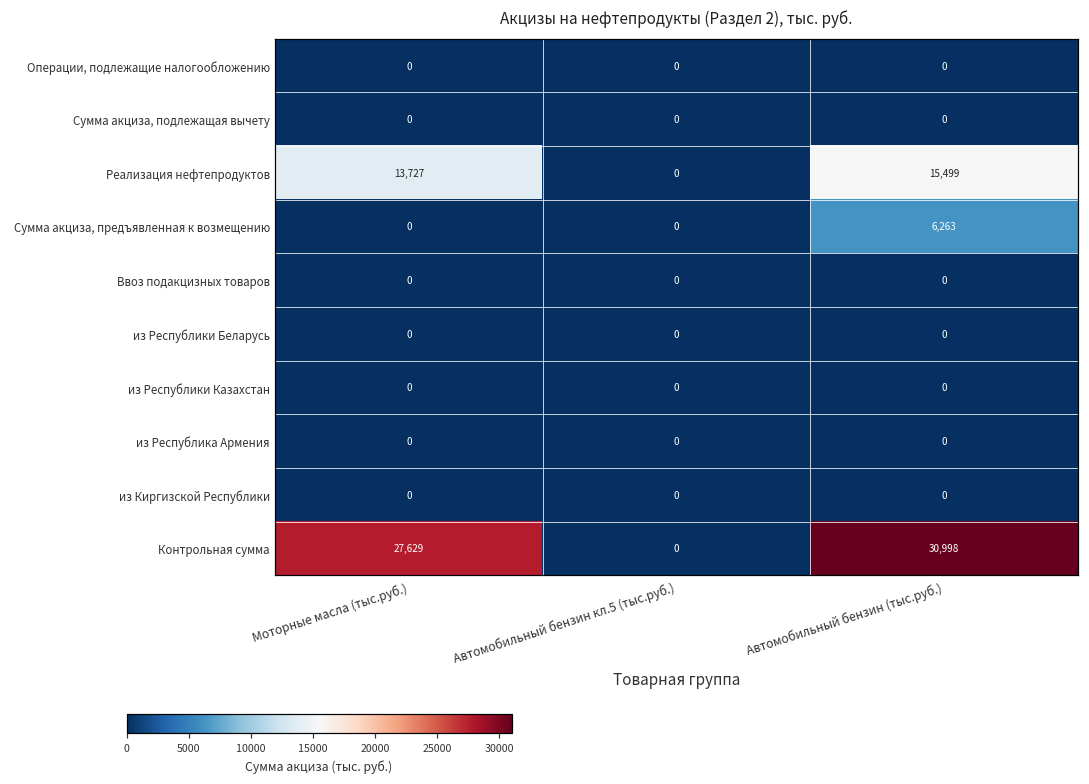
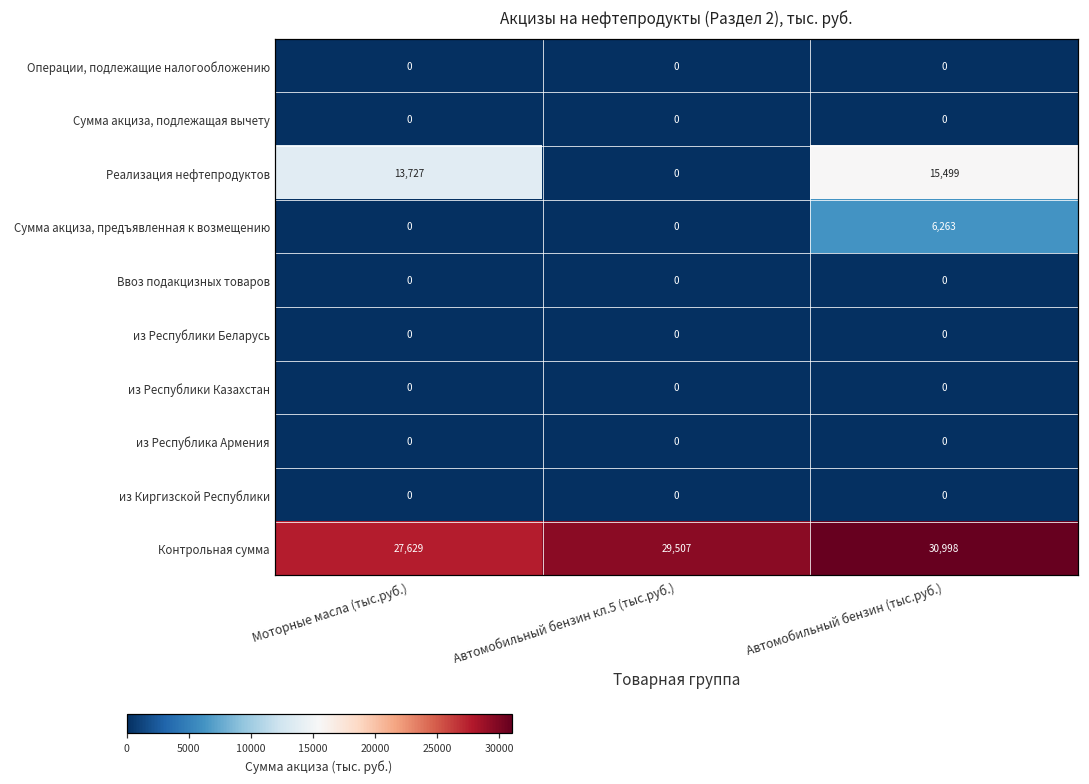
  {
    "Операции, подлежащие налогообложению": {
      "Моторные масла (тыс.руб.)": "0",
      "Автомобильный бензин кл.5 (тыс.руб.)": "0",
      "Автомобильный бензин (тыс.руб.)": "0"
    },
    "Сумма акциза, подлежащая вычету": {
      "Моторные масла (тыс.руб.)": "0",
      "Автомобильный бензин кл.5 (тыс.руб.)": "0",
      "Автомобильный бензин (тыс.руб.)": "0"
    },
    "Реализация нефтепродуктов": {
      "Моторные масла (тыс.руб.)": "13,727",
      "Автомобильный бензин кл.5 (тыс.руб.)": "0",
      "Автомобильный бензин (тыс.руб.)": "15,499"
    },
    "Сумма акциза, предъявленная к возмещению": {
      "Моторные масла (тыс.руб.)": "0",
      "Автомобильный бензин кл.5 (тыс.руб.)": "0",
      "Автомобильный бензин (тыс.руб.)": "6,263"
    },
    "Ввоз подакцизных товаров": {
      "Моторные масла (тыс.руб.)": "0",
      "Автомобильный бензин кл.5 (тыс.руб.)": "0",
      "Автомобильный бензин (тыс.руб.)": "0"
    },
    "из Республики Беларусь": {
      "Моторные масла (тыс.руб.)": "0",
      "Автомобильный бензин кл.5 (тыс.руб.)": "0",
      "Автомобильный бензин (тыс.руб.)": "0"
    },
    "из Республики Казахстан": {
      "Моторные масла (тыс.руб.)": "0",
      "Автомобильный бензин кл.5 (тыс.руб.)": "0",
      "Автомобильный бензин (тыс.руб.)": "0"
    },
    "из Республика Армения": {
      "Моторные масла (тыс.руб.)": "0",
      "Автомобильный бензин кл.5 (тыс.руб.)": "0",
      "Автомобильный бензин (тыс.руб.)": "0"
    },
    "из Киргизской Республики": {
      "Моторные масла (тыс.руб.)": "0",
      "Автомобильный бензин кл.5 (тыс.руб.)": "0",
      "Автомобильный бензин (тыс.руб.)": "0"
    },
    "Контрольная сумма": {
      "Моторные масла (тыс.руб.)": "27,629",
-     "Автомобильный бензин кл.5 (тыс.руб.)": "0",
+     "Автомобильный бензин кл.5 (тыс.руб.)": "29,507",
      "Автомобильный бензин (тыс.руб.)": "30,998"
    }
  }
